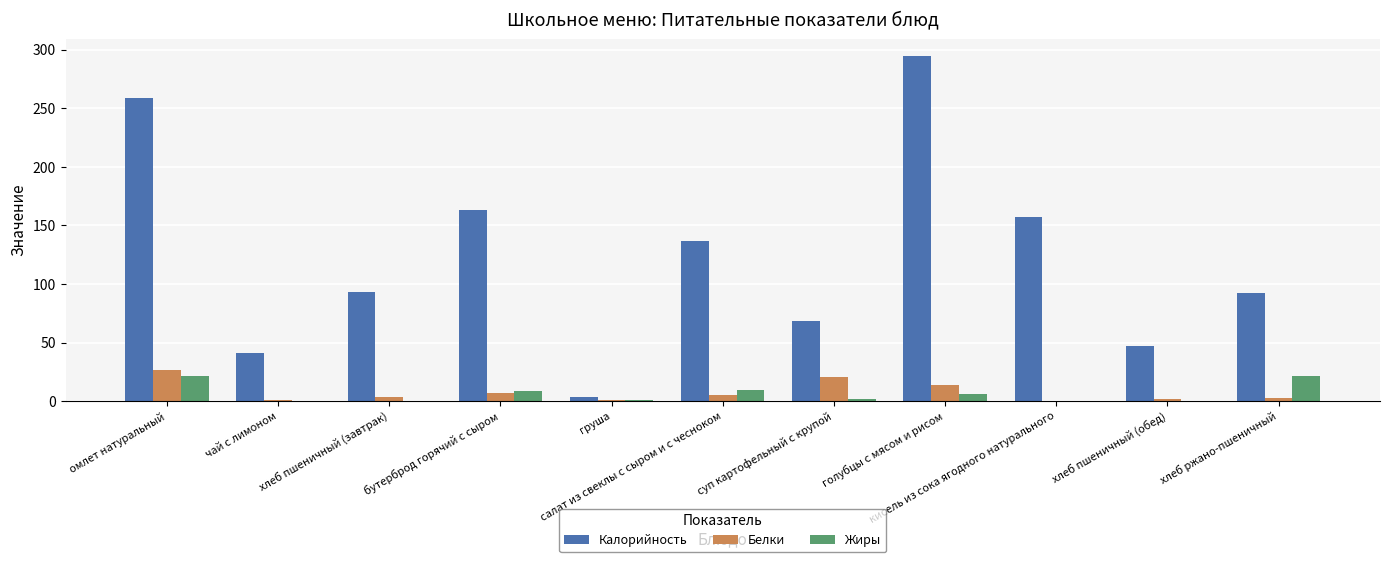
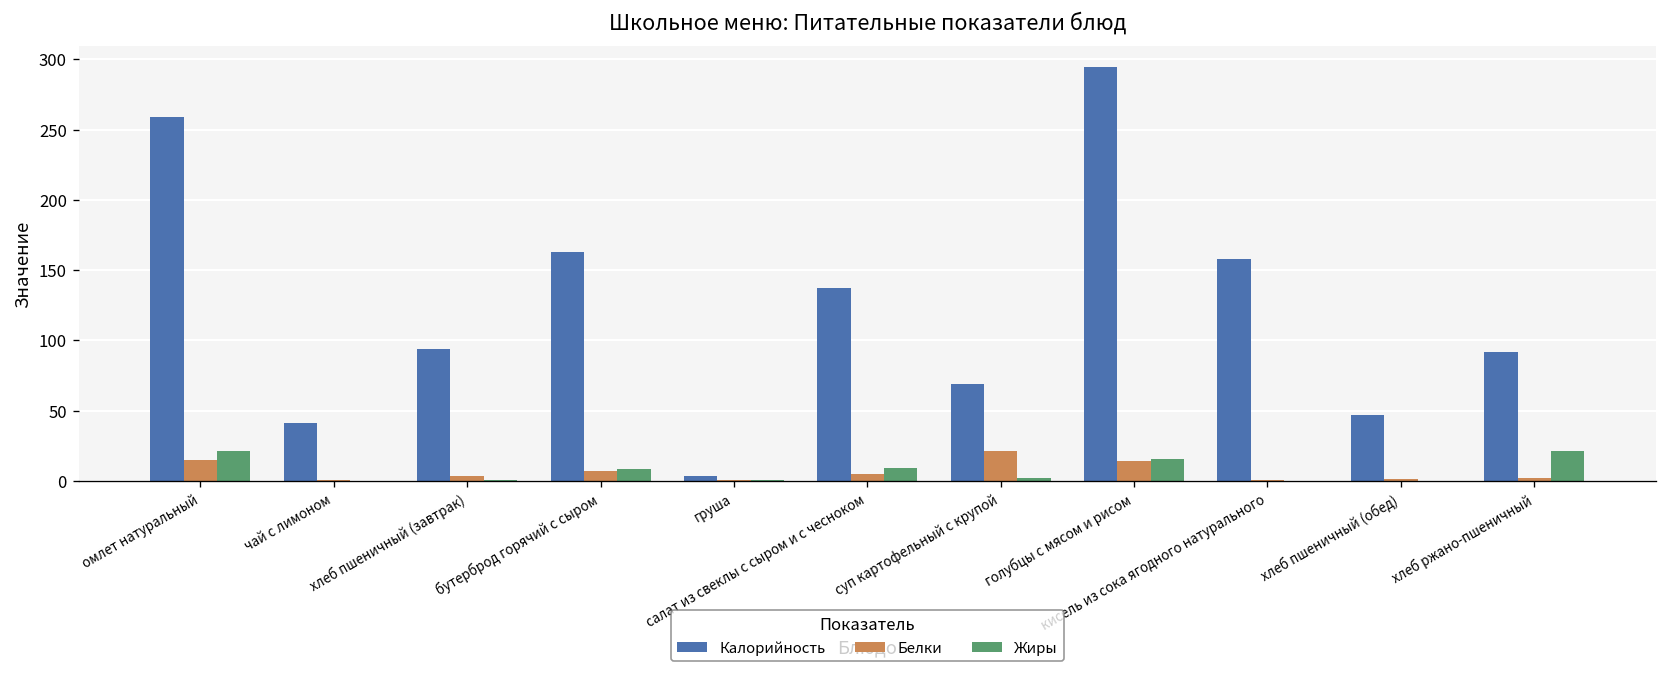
  {
    "Калорийность": {
      "омлет натуральный": 259,
      "чай с лимоном": 41,
      "хлеб пшеничный (завтрак)": 94,
      "бутерброд горячий с сыром": 163,
      "груша": 4,
      "салат из свеклы с сыром и с чесноком": 137,
      "суп картофельный с крупой": 69,
      "голубцы с мясом и рисом": 295,
      "кисель из сока ягодного натурального": 158,
      "хлеб пшеничный (обед)": 47,
      "хлеб ржано-пшеничный": 92
    },
    "Белки": {
-     "омлет натуральный": 27,
+     "омлет натуральный": 15,
      "хлеб пшеничный (завтрак)": 3,
      "бутерброд горячий с сыром": 7,
      "салат из свеклы с сыром и с чесноком": 5,
      "суп картофельный с крупой": 21,
      "голубцы с мясом и рисом": 14,
      "хлеб ржано-пшеничный": 2
    },
    "Жиры": {
      "омлет натуральный": 21,
      "чай с лимоном": 0,
      "бутерброд горячий с сыром": 8,
      "салат из свеклы с сыром и с чесноком": 10,
      "суп картофельный с крупой": 2,
-     "голубцы с мясом и рисом": 6,
+     "голубцы с мясом и рисом": 16,
      "хлеб ржано-пшеничный": 21
    }
  }
